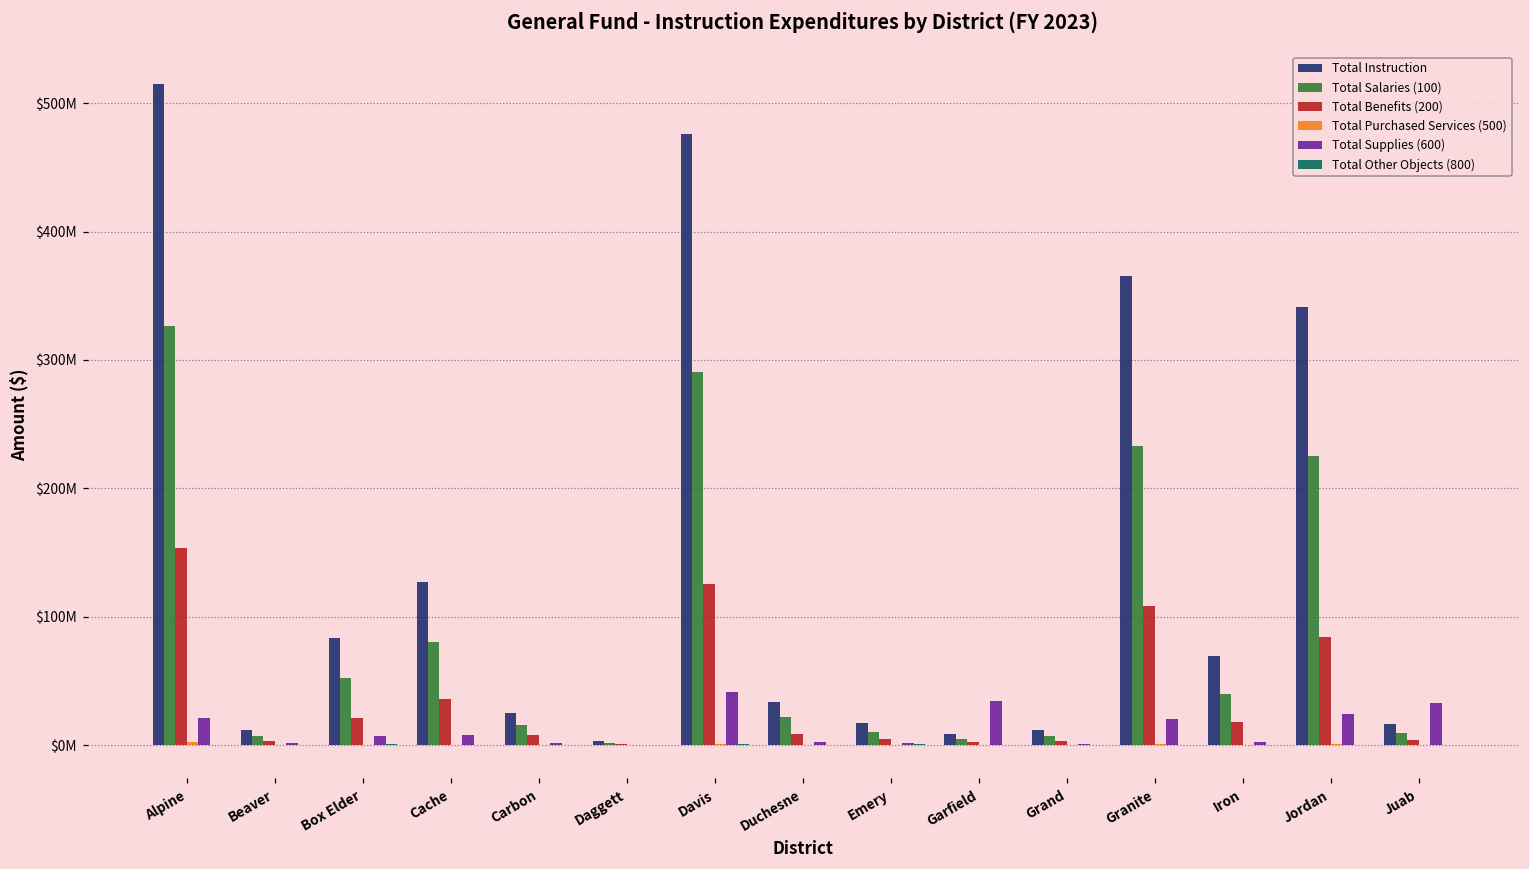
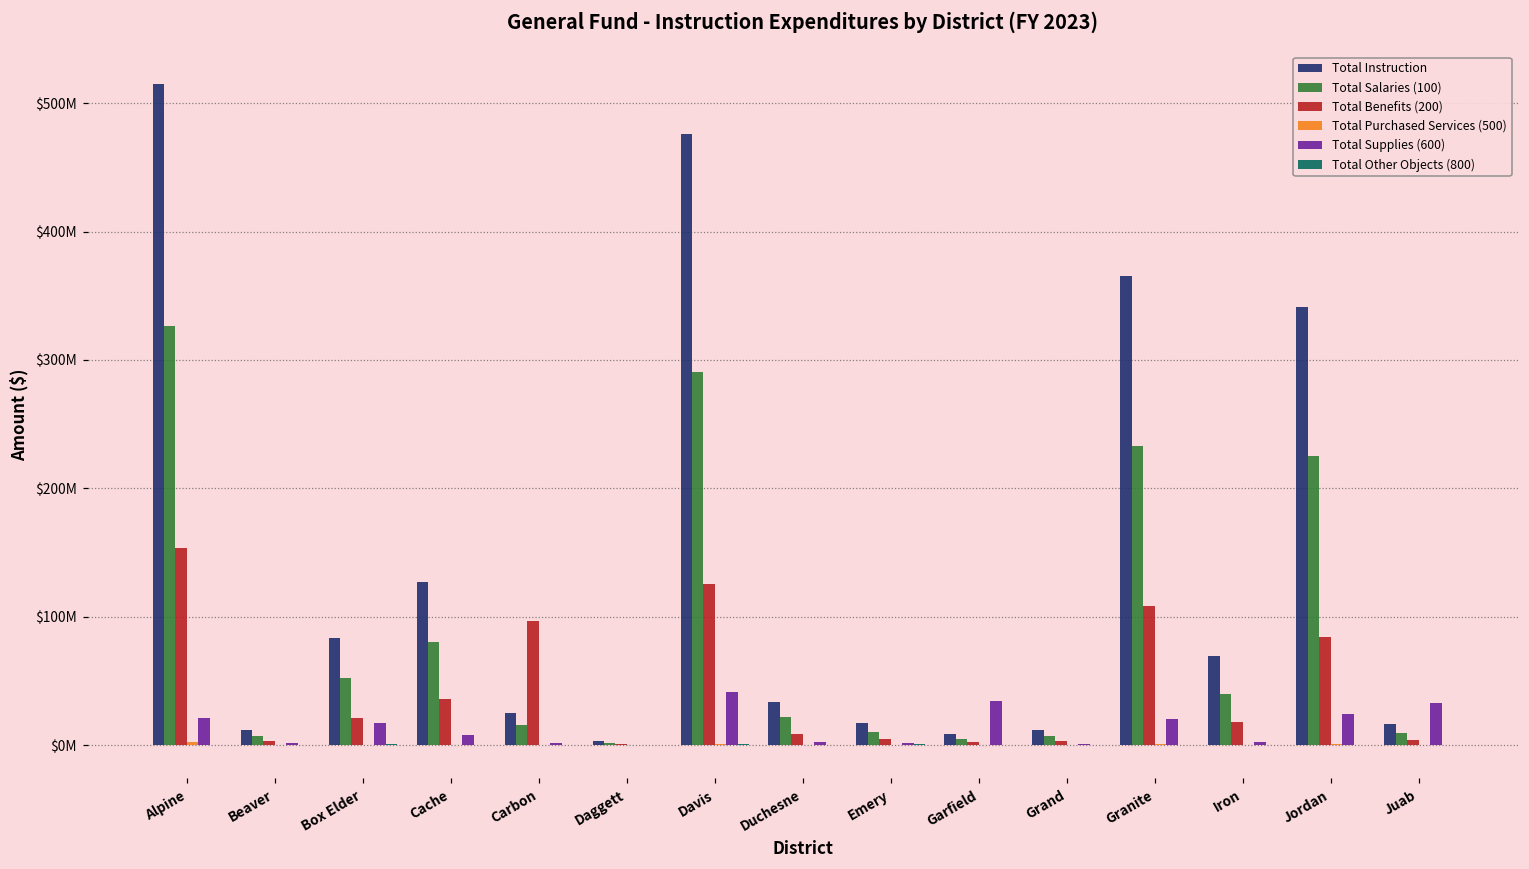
  {
    "Total Instruction": {
      "Alpine": "$515000000",
      "Beaver": "$11000000",
      "Box Elder": "$83000000",
      "Cache": "$127000000",
      "Carbon": "$25000000",
      "Daggett": "$3000000",
      "Davis": "$476000000",
      "Duchesne": "$34000000",
      "Emery": "$17000000",
      "Garfield": "$8000000",
      "Grand": "$11000000",
      "Granite": "$365000000",
      "Iron": "$70000000",
      "Jordan": "$341000000",
      "Juab": "$16000000"
    },
    "Total Salaries (100)": {
      "Alpine": "$327000000",
      "Beaver": "$7000000",
      "Box Elder": "$52000000",
      "Cache": "$80000000",
      "Carbon": "$15000000",
      "Davis": "$291000000",
      "Duchesne": "$22000000",
      "Emery": "$10000000",
      "Garfield": "$5000000",
      "Grand": "$7000000",
      "Granite": "$233000000",
      "Iron": "$40000000",
      "Jordan": "$225000000",
      "Juab": "$10000000"
    },
    "Total Benefits (200)": {
      "Alpine": "$153000000",
      "Beaver": "$3000000",
      "Box Elder": "$21000000",
      "Cache": "$35000000",
-     "Carbon": "$8000000",
+     "Carbon": "$97000000",
      "Davis": "$125000000",
      "Duchesne": "$9000000",
      "Emery": "$5000000",
      "Garfield": "$2000000",
      "Grand": "$3000000",
      "Granite": "$108000000",
      "Iron": "$18000000",
      "Jordan": "$84000000",
      "Juab": "$4000000"
    },
    "Total Purchased Services (500)": {
      "Alpine": "$2000000"
    },
    "Total Supplies (600)": {
      "Alpine": "$21000000",
-     "Box Elder": "$7000000",
+     "Box Elder": "$17000000",
      "Cache": "$8000000",
      "Davis": "$41000000",
      "Duchesne": "$3000000",
      "Garfield": "$34000000",
      "Granite": "$20000000",
      "Iron": "$3000000",
      "Jordan": "$24000000",
      "Juab": "$32000000"
    }
  }
